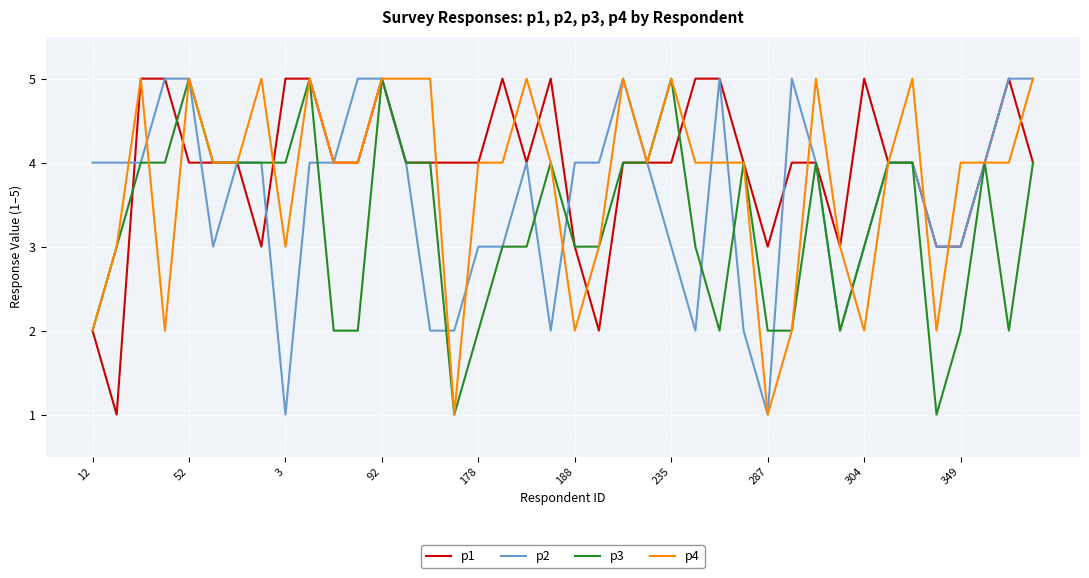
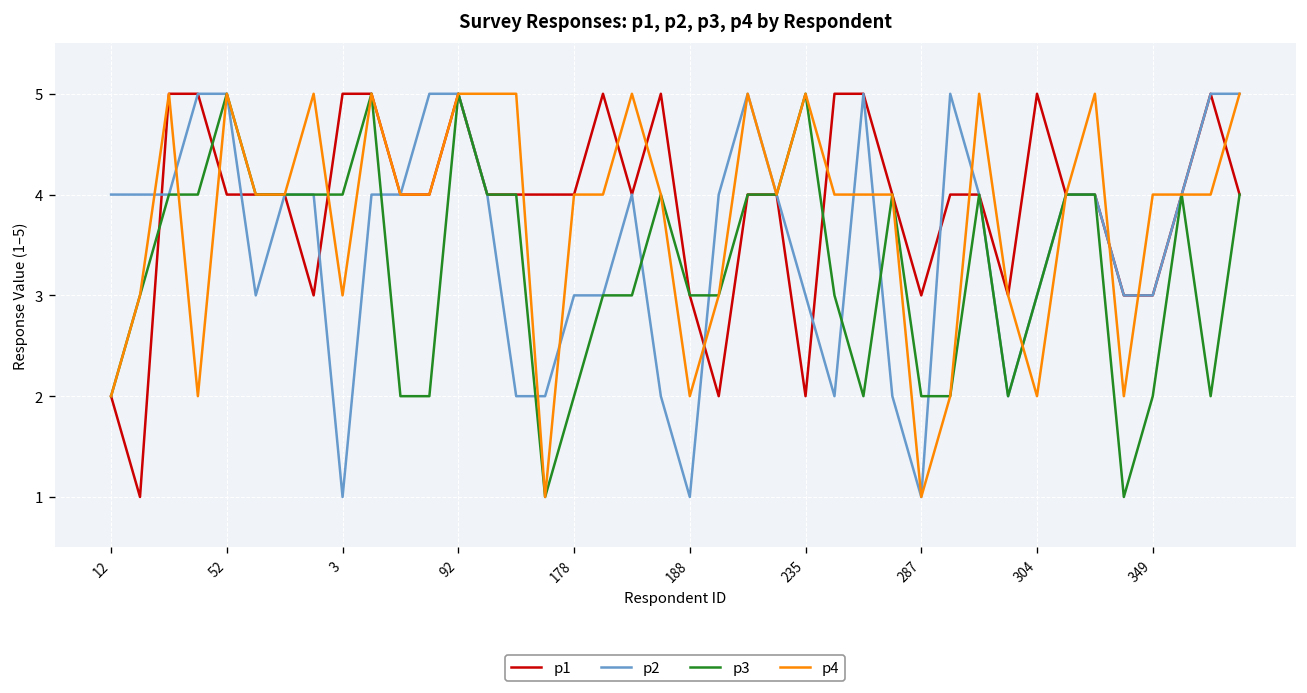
  {
    "p1": {
      "52": 4,
-     "235": 4,
+     "235": 2,
      "287": 3,
      "304": 5
    },
    "p2": {
      "12": 4,
      "178": 3,
-     "188": 4,
+     "188": 1,
      "235": 3
    },
    "p3": {
      "178": 2,
      "287": 2,
      "349": 2
    },
    "p4": {
      "188": 2,
      "304": 2,
      "349": 4
    }
  }
